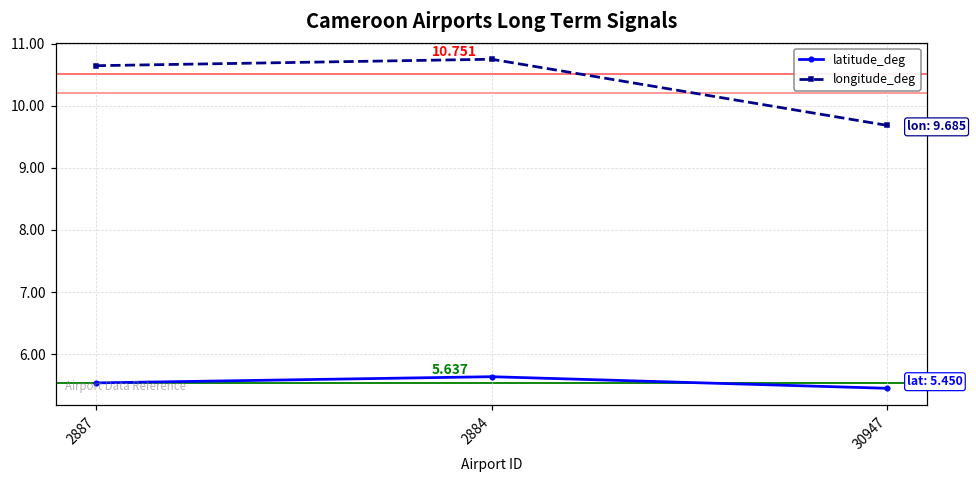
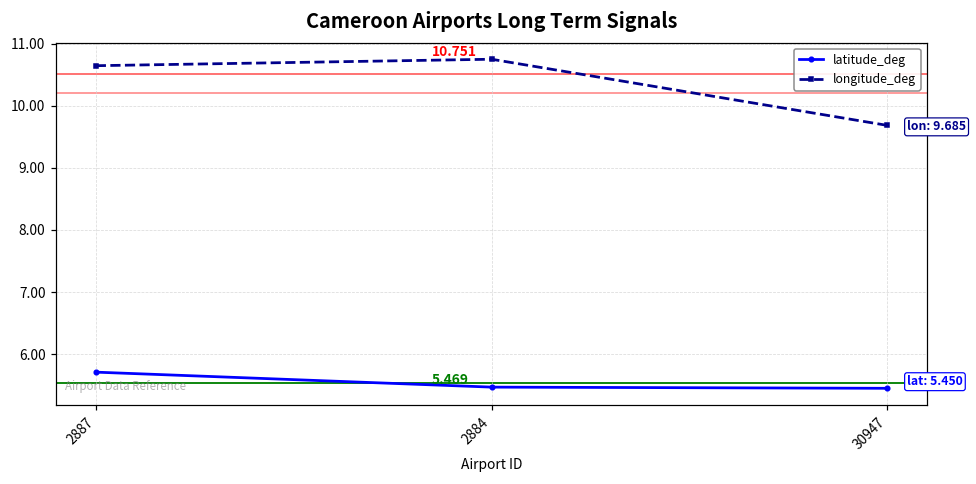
  {
    "latitude_deg": {
-     "2887": 5.5,
-     "2884": 5.637
+     "2887": 5.7,
+     "2884": 5.469
    },
    "longitude_deg": {
      "2884": 10.751
    }
  }
